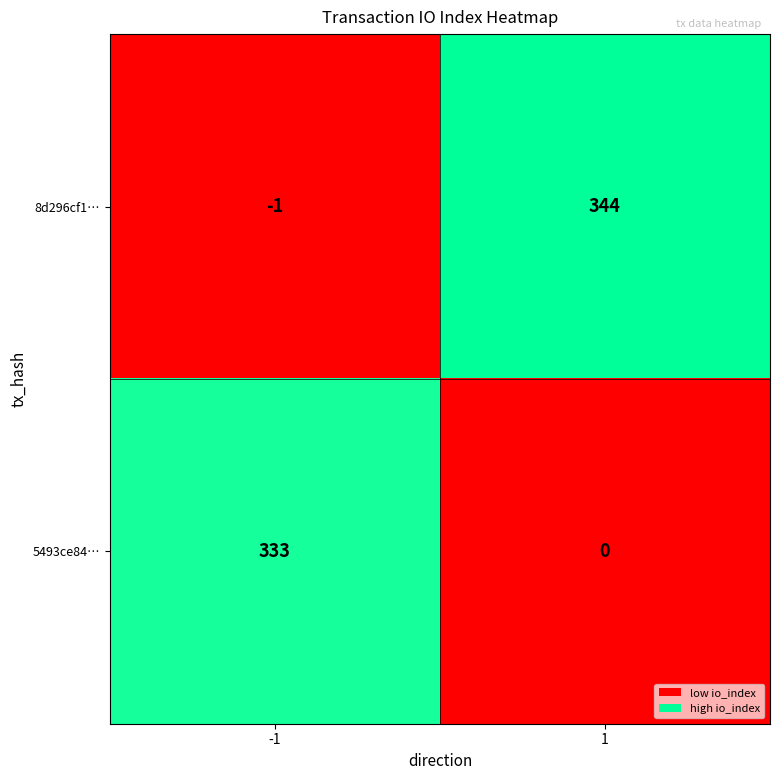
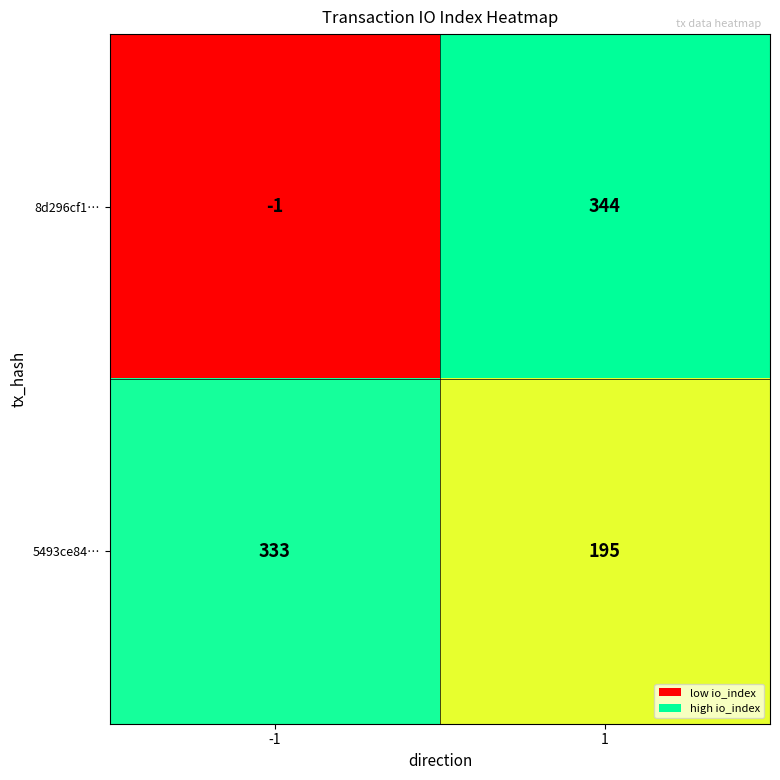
  {
    "8d296cf1…": {
      "-1": -1,
      "1": 344
    },
    "5493ce84…": {
      "-1": 333,
-     "1": 0
+     "1": 195
    }
  }
